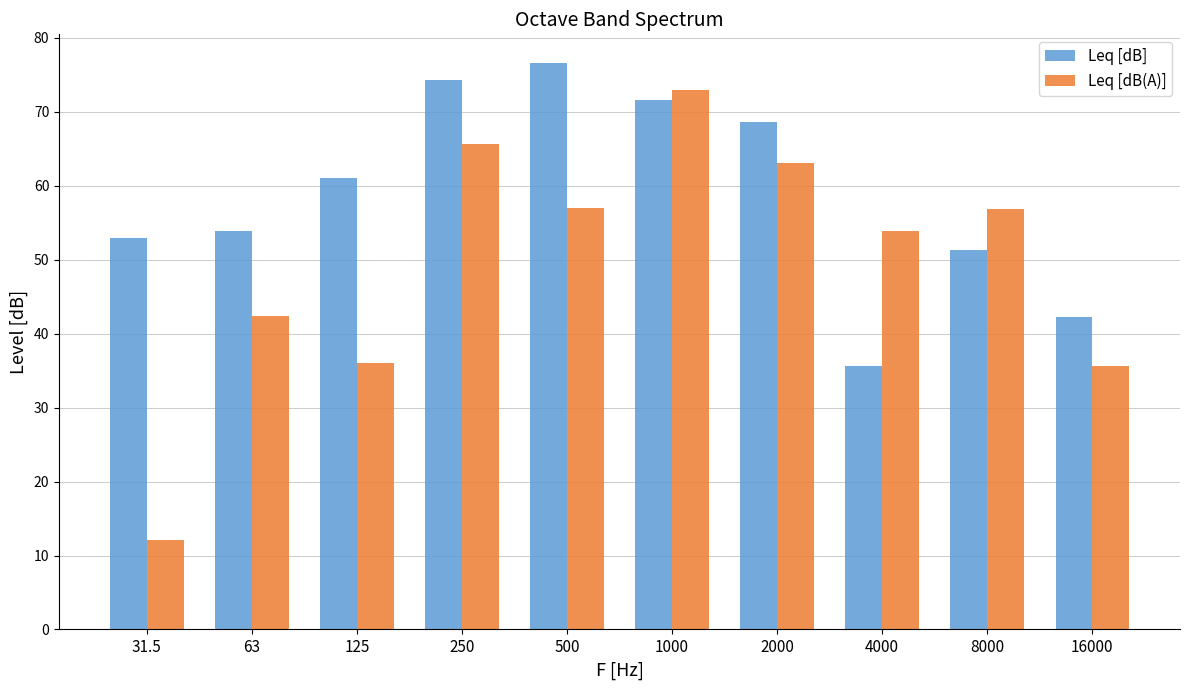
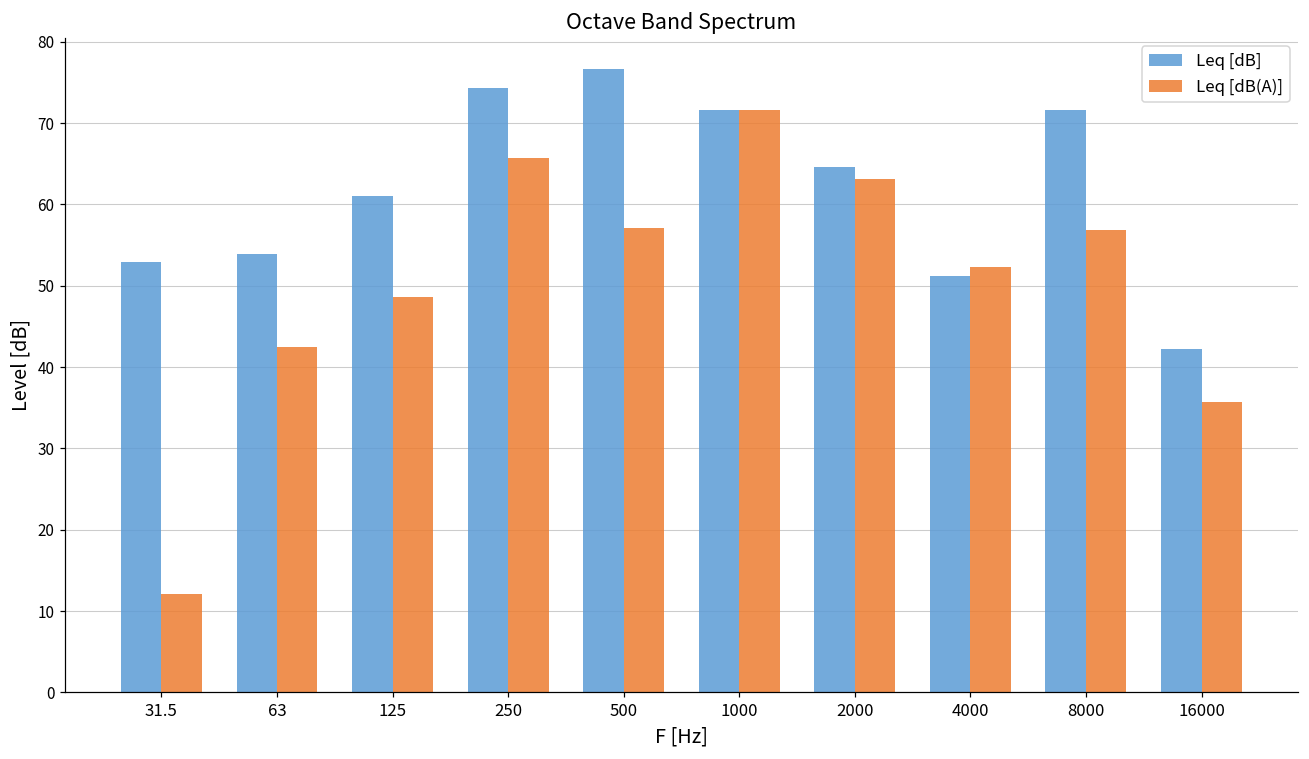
  {
    "Leq [dB]": {
      "31.5": 53,
      "63": 54,
      "125": 61,
      "250": 74,
      "500": 77,
      "1000": 72,
-     "2000": 69,
-     "4000": 36,
-     "8000": 51,
+     "2000": 65,
+     "4000": 51,
+     "8000": 72,
      "16000": 42
    },
    "Leq [dB(A)]": {
      "31.5": 12,
      "63": 42,
-     "125": 36,
+     "125": 49,
      "250": 66,
      "500": 57,
-     "1000": 73,
+     "1000": 72,
      "2000": 63,
-     "4000": 54,
+     "4000": 52,
      "8000": 57,
      "16000": 36
    }
  }
